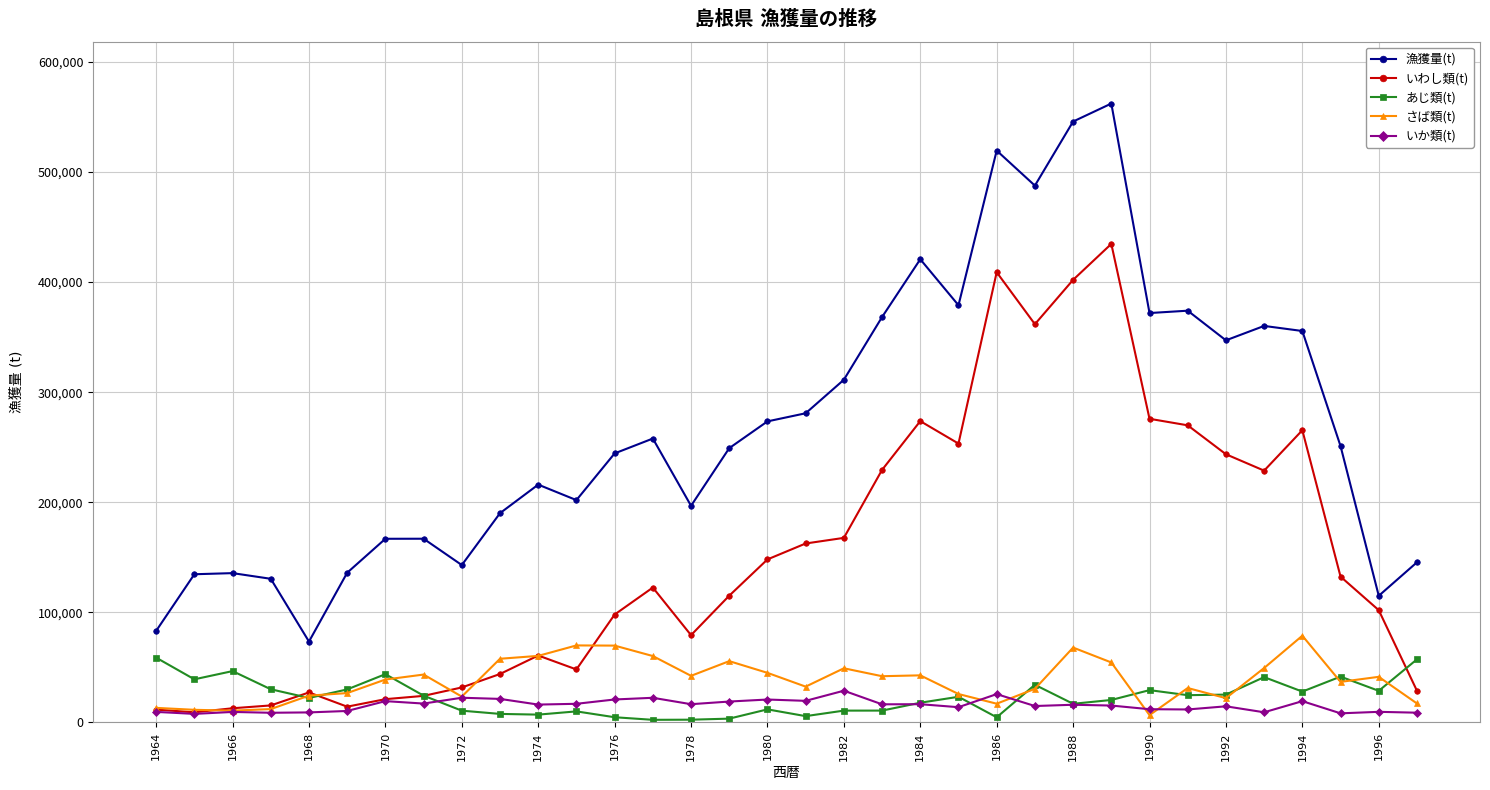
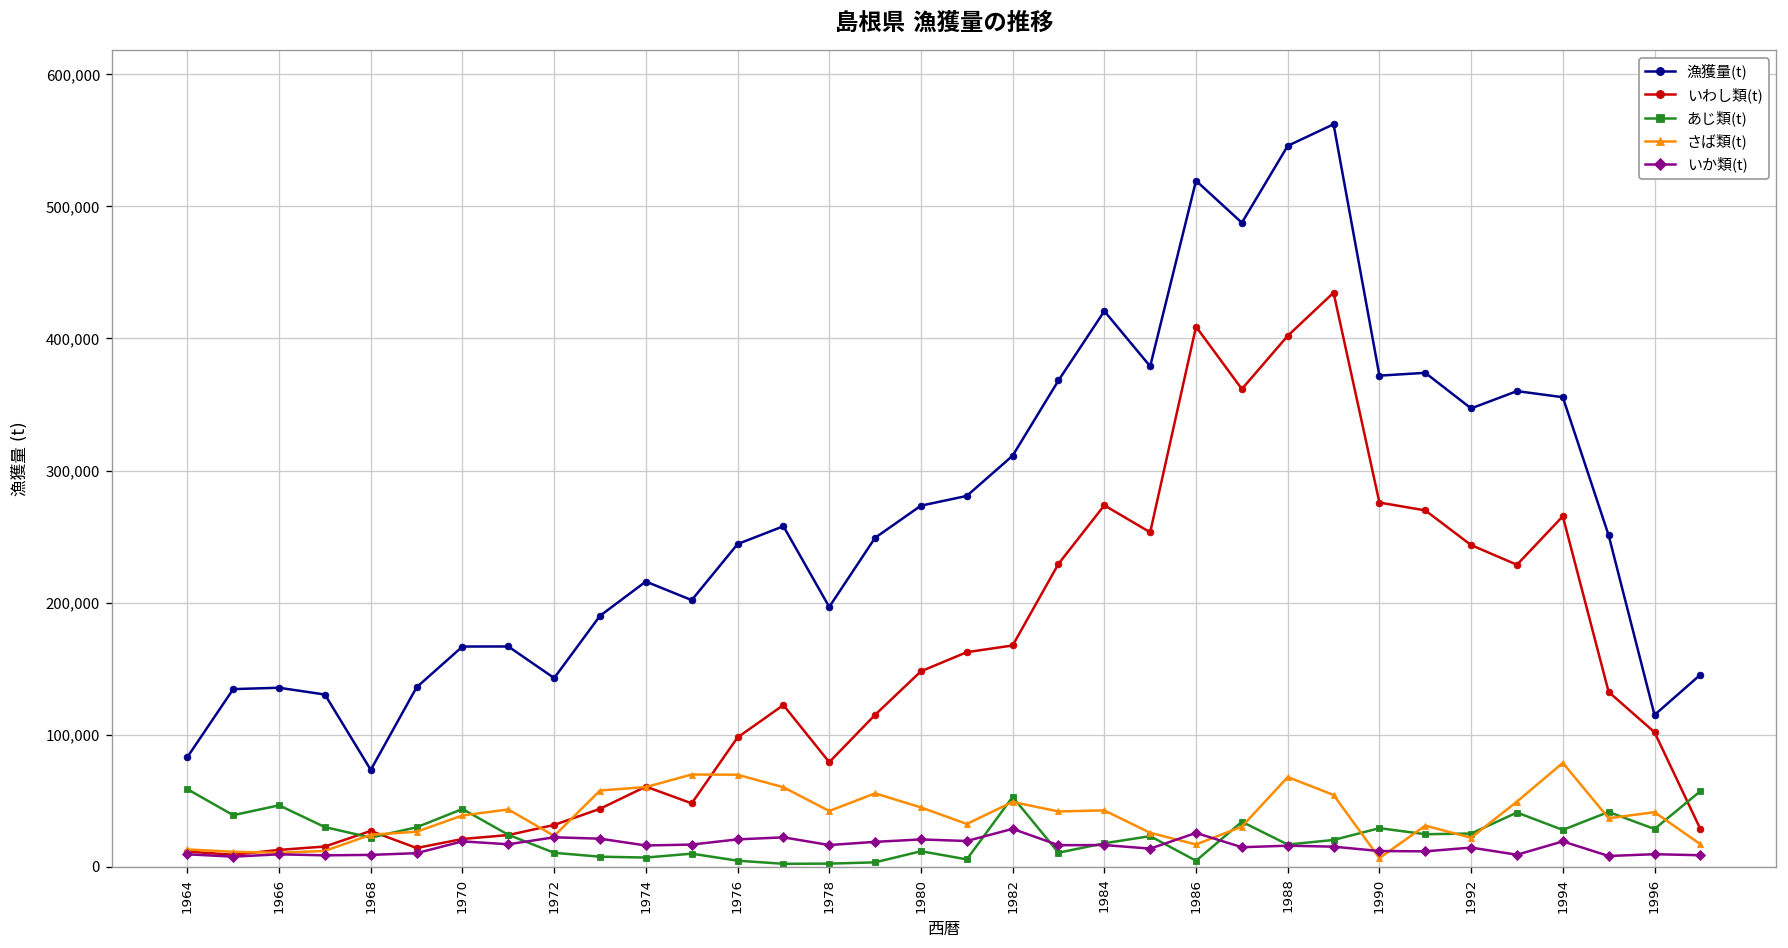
  {
    "漁獲量(t)": {
      "1964": "83,000",
      "1966": "136,000",
      "1968": "73,000",
      "1970": "167,000",
      "1972": "143,000",
      "1974": "216,000",
      "1976": "244,000",
      "1978": "197,000",
      "1980": "273,000",
      "1982": "311,000",
      "1984": "421,000",
      "1986": "519,000",
      "1988": "546,000",
      "1990": "372,000",
      "1992": "347,000",
      "1994": "355,000",
      "1996": "115,000"
    },
    "いわし類(t)": {
      "1968": "27,000",
      "1972": "32,000",
      "1976": "98,000",
      "1978": "79,000",
      "1980": "148,000",
      "1982": "168,000",
      "1984": "274,000",
      "1986": "409,000",
      "1988": "402,000",
      "1990": "276,000",
      "1992": "244,000",
      "1994": "265,000",
      "1996": "102,000"
    },
    "あじ類(t)": {
      "1964": "59,000",
      "1966": "47,000",
      "1970": "44,000",
      "1972": "11,000",
      "1974": "7,000",
      "1976": "5,000",
      "1978": "2,000",
      "1980": "12,000",
-     "1982": "11,000",
+     "1982": "53,000",
      "1986": "5,000",
      "1990": "29,000",
      "1992": "25,000",
      "1994": "28,000",
      "1996": "29,000"
    },
    "さば類(t)": {
      "1970": "39,000",
      "1976": "70,000",
      "1978": "42,000",
      "1980": "45,000",
      "1982": "49,000",
      "1984": "43,000",
      "1986": "17,000",
      "1988": "68,000",
      "1990": "7,000",
      "1992": "22,000",
      "1994": "79,000",
      "1996": "41,000"
    },
    "いか類(t)": {
      "1968": "9,000",
      "1974": "16,000",
      "1976": "21,000",
      "1978": "16,000",
      "1980": "21,000",
      "1982": "29,000",
      "1986": "26,000",
      "1990": "12,000",
      "1992": "15,000",
      "1994": "19,000",
      "1996": "10,000"
    }
  }
